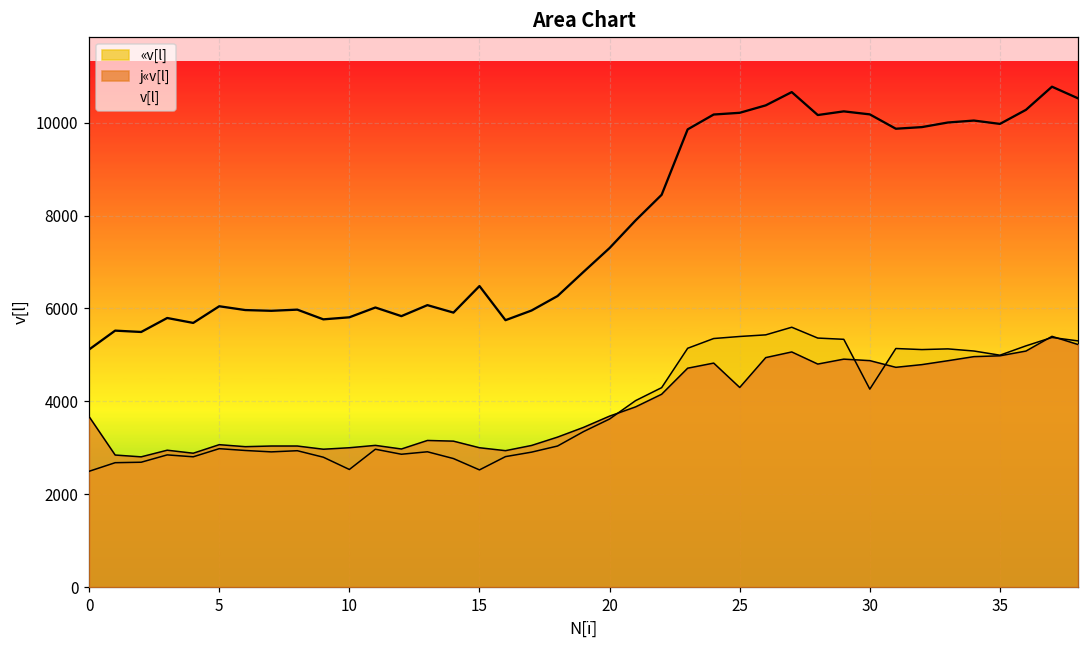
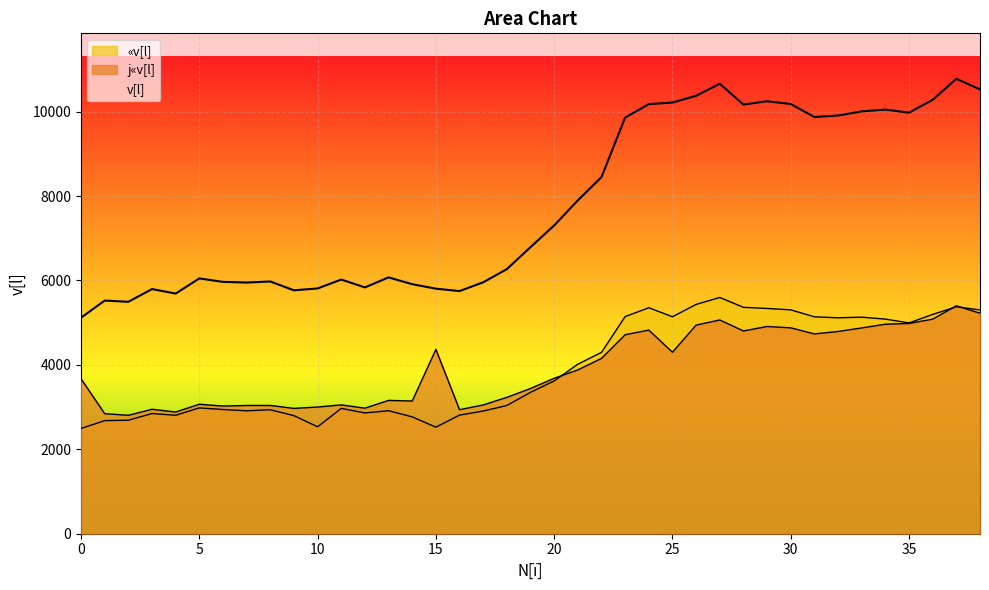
  {
    "«v[l]": {
      "0": 2500,
      "5": 3000,
      "10": 2500,
      "15": 2500,
      "20": 3600,
-     "25": 5400,
-     "30": 4300
+     "25": 5100,
+     "30": 5300
    },
    "j«v[l]": {
      "0": 3700,
      "5": 3100,
      "10": 3000,
-     "15": 3000,
+     "15": 4400,
      "20": 3700,
      "25": 4300,
      "30": 4900
    },
    "v[l]": {
      "0": 5100,
      "5": 6000,
      "10": 5800,
-     "15": 6500,
+     "15": 5800,
      "20": 7300,
      "25": 10200,
      "30": 10200,
      "35": 10000
    }
  }
